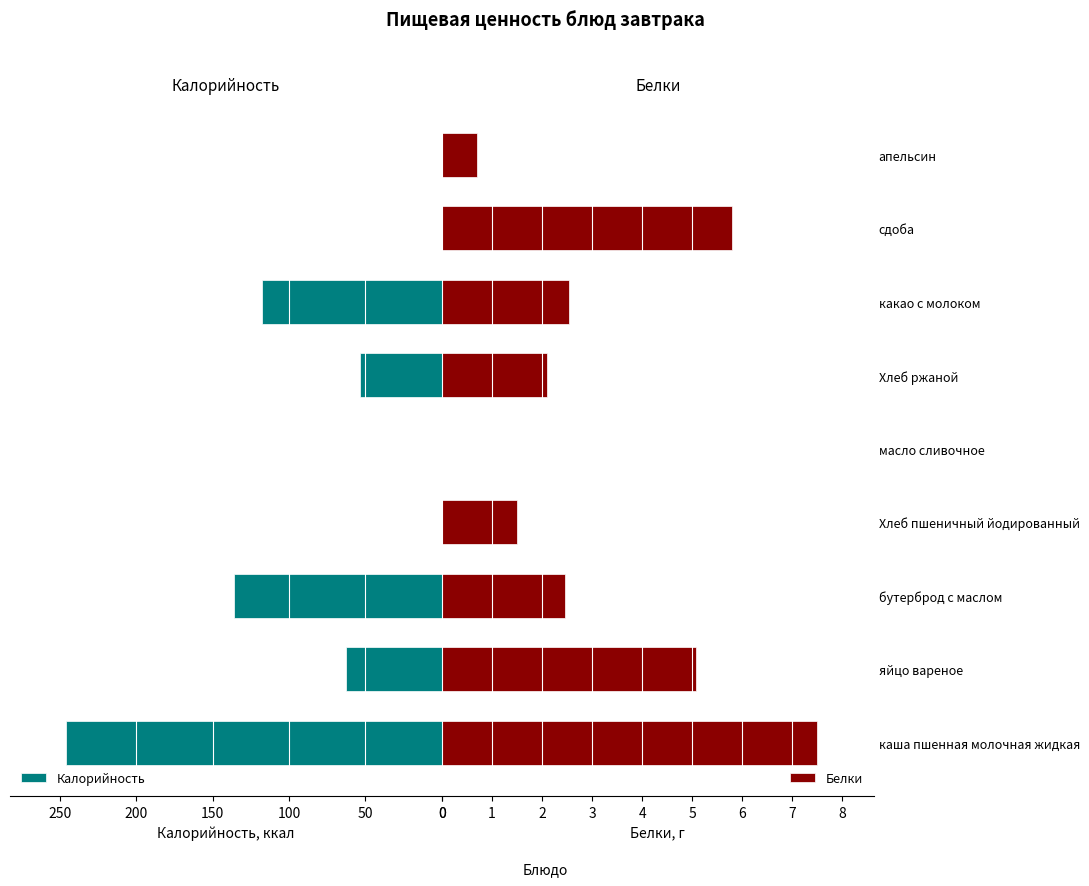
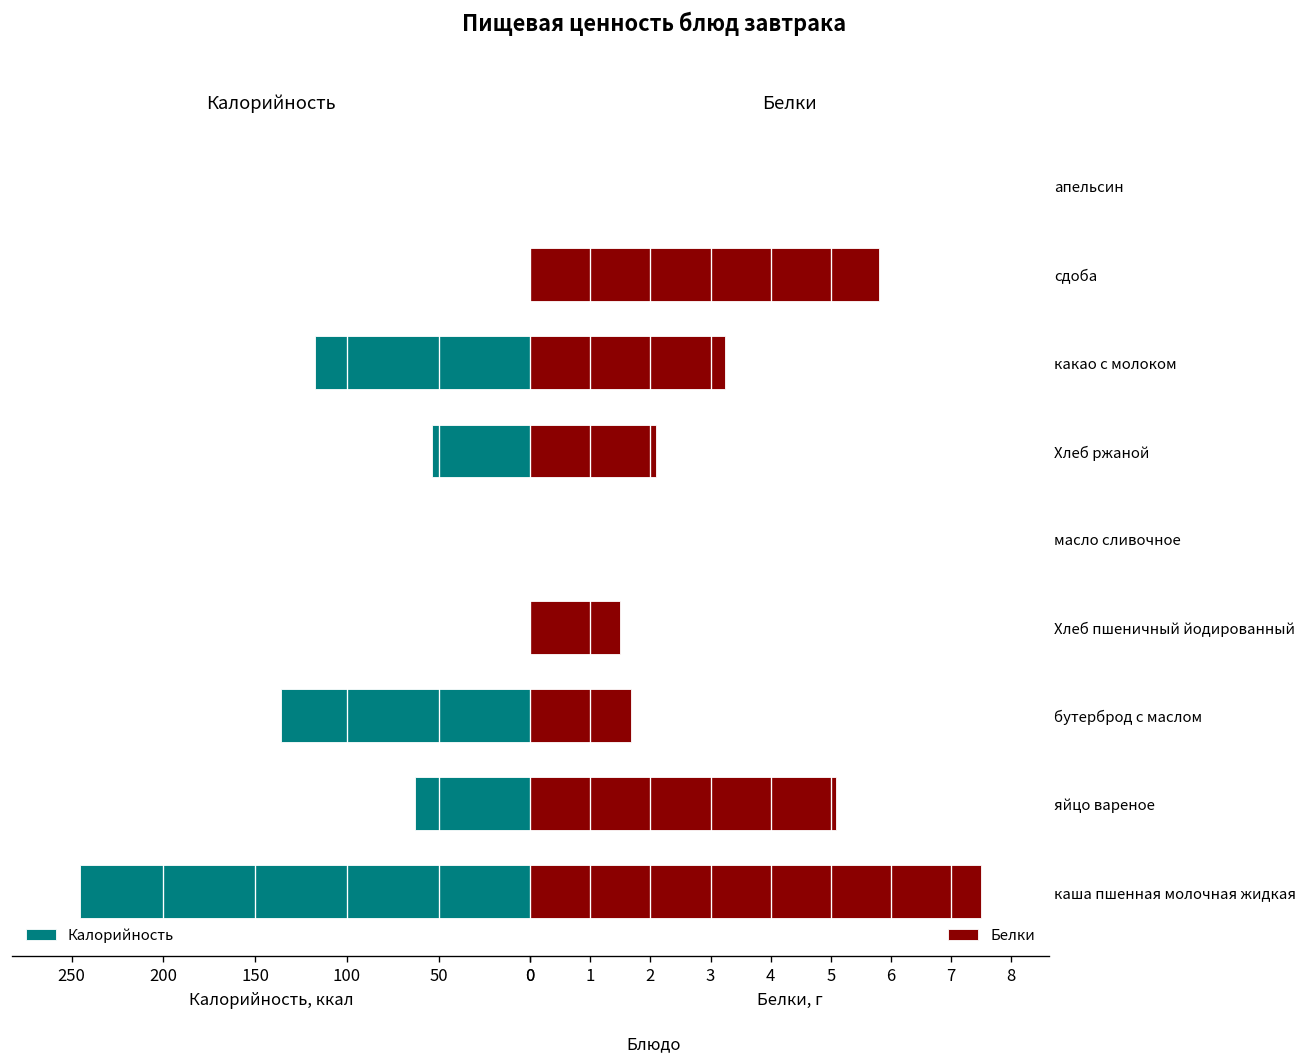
  {
    "Белки": {
-     "апельсин": 0.7,
+     "апельсин": 0.0,
      "сдоба": 5.8,
-     "какао с молоком": 2.5,
+     "какао с молоком": 3.2,
      "Хлеб ржаной": 2.1,
      "масло сливочное": 0.0,
      "Хлеб пшеничный йодированный": 1.5,
-     "бутерброд с маслом": 2.5,
+     "бутерброд с маслом": 1.7,
      "яйцо вареное": 5.1,
      "каша пшенная молочная жидкая": 7.5
    }
  }
